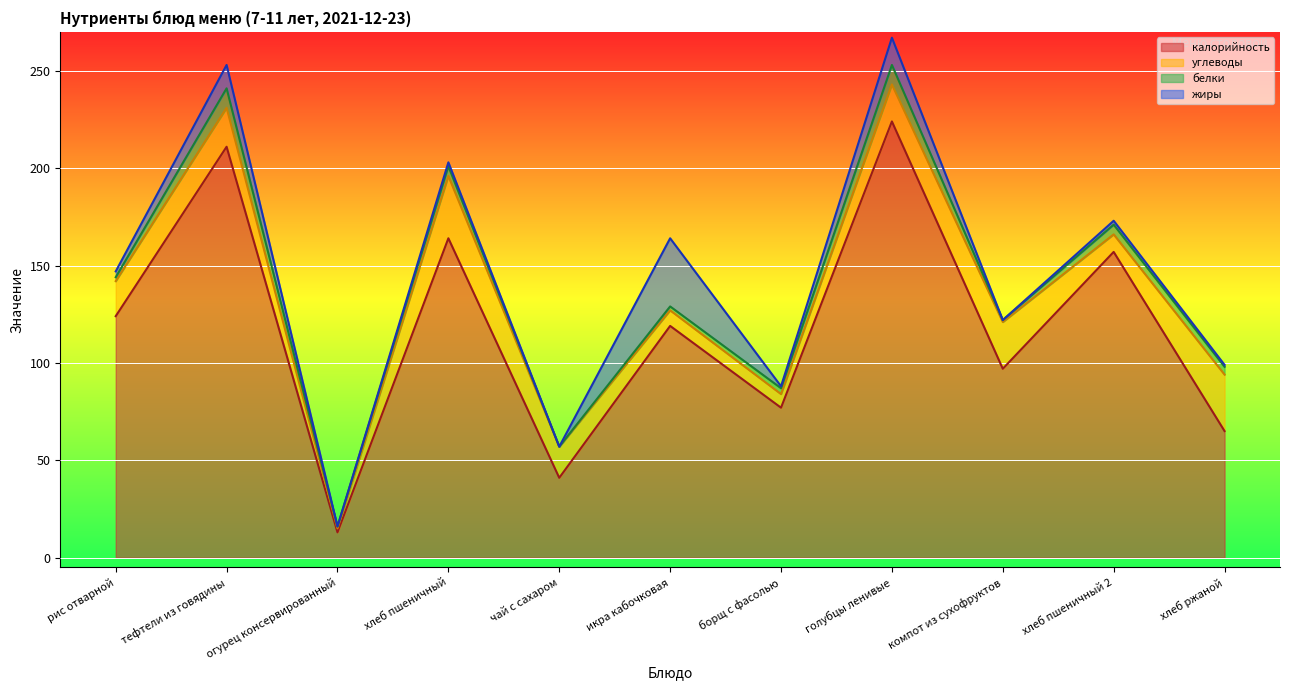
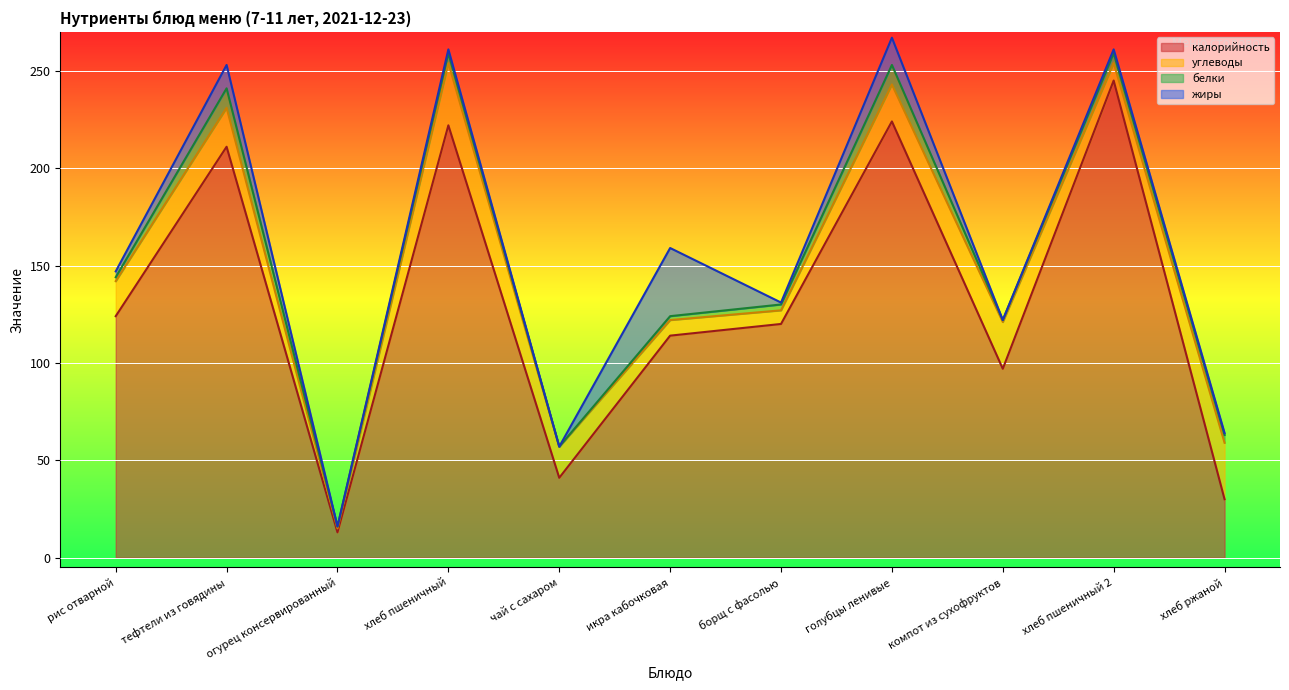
  {
    "калорийность": {
      "рис отварной": 124,
      "тефтели из говядины": 211,
      "огурец консервированный": 13,
-     "хлеб пшеничный": 164,
+     "хлеб пшеничный": 222,
      "чай с сахаром": 41,
-     "икра кабочковая": 119,
-     "борщ с фасолью": 77,
+     "икра кабочковая": 114,
+     "борщ с фасолью": 120,
      "голубцы ленивые": 224,
      "компот из сухофруктов": 97,
-     "хлеб пшеничный 2": 157,
-     "хлеб ржаной": 65
+     "хлеб пшеничный 2": 245,
+     "хлеб ржаной": 30
    },
    "углеводы": {
      "рис отварной": 18,
      "тефтели из говядины": 20,
      "хлеб пшеничный": 32,
      "икра кабочковая": 8,
      "борщ с фасолью": 7,
      "голубцы ленивые": 19,
      "хлеб пшеничный 2": 9,
      "хлеб ржаной": 29
    },
    "белки": {
      "рис отварной": 2,
      "тефтели из говядины": 10,
      "хлеб пшеничный": 5,
      "икра кабочковая": 2,
      "голубцы ленивые": 10,
      "хлеб пшеничный 2": 5
    },
    "жиры": {
      "рис отварной": 3,
      "тефтели из говядины": 12,
      "хлеб пшеничный": 2,
      "икра кабочковая": 35,
      "голубцы ленивые": 14,
      "хлеб пшеничный 2": 2
    }
  }
